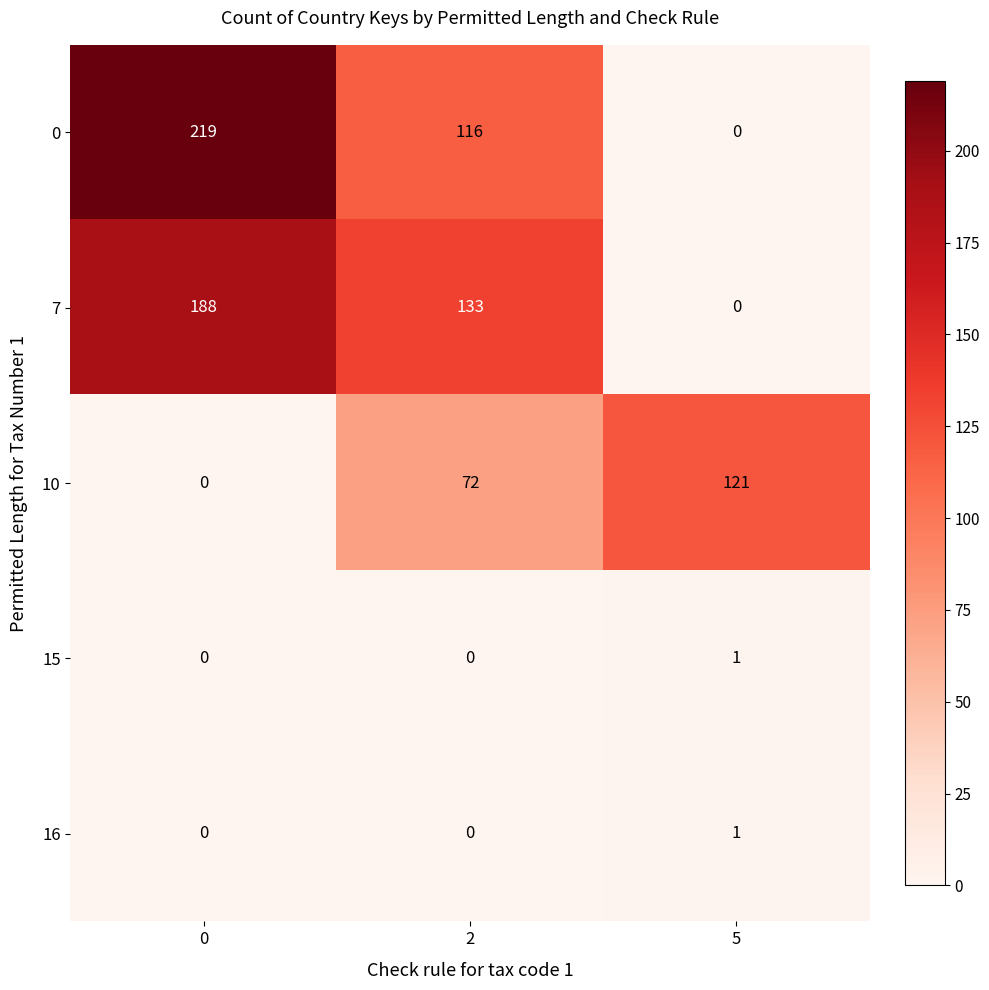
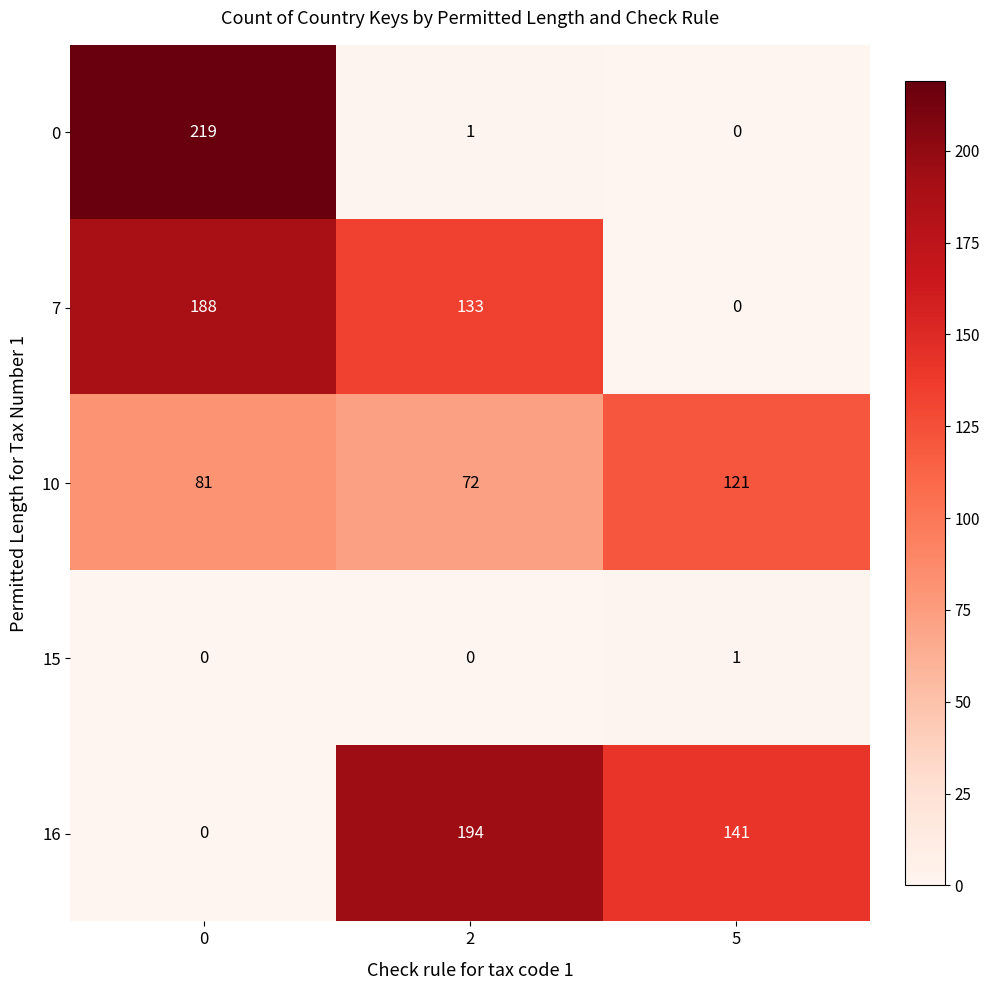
  {
    "0": {
      "0": 219,
-     "2": 116,
+     "2": 1,
      "5": 0
    },
    "7": {
      "0": 188,
      "2": 133,
      "5": 0
    },
    "10": {
-     "0": 0,
+     "0": 81,
      "2": 72,
      "5": 121
    },
    "15": {
      "0": 0,
      "2": 0,
      "5": 1
    },
    "16": {
      "0": 0,
-     "2": 0,
-     "5": 1
+     "2": 194,
+     "5": 141
    }
  }
